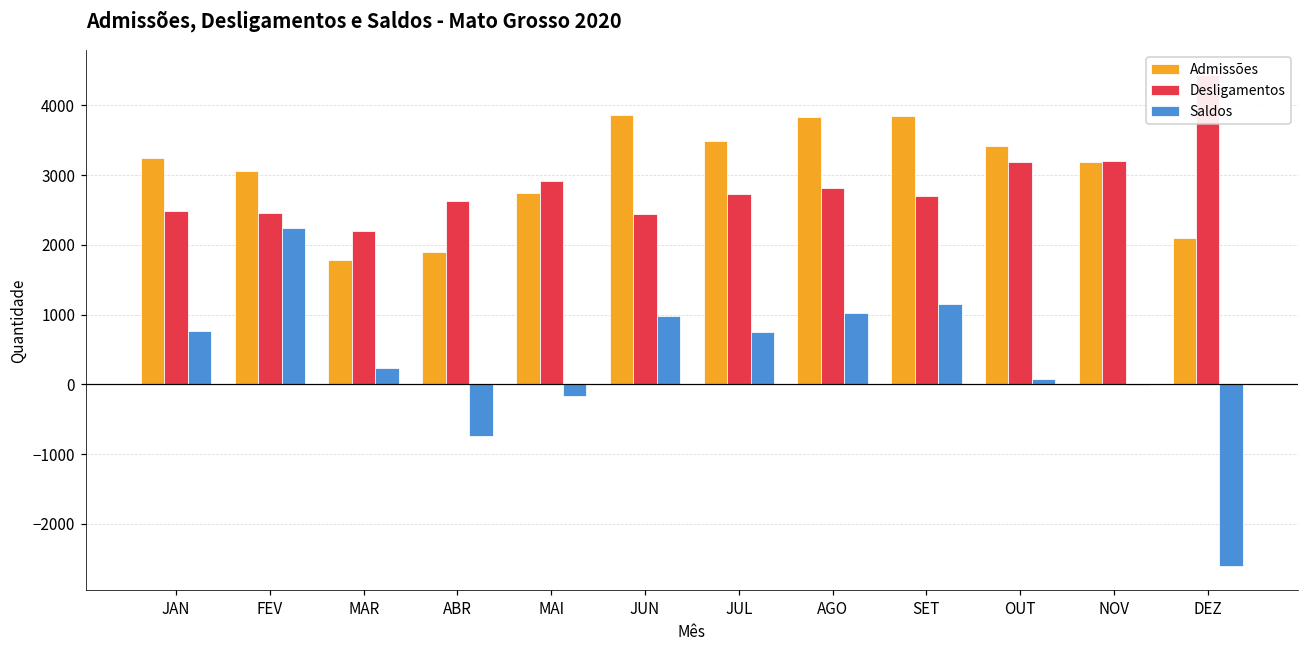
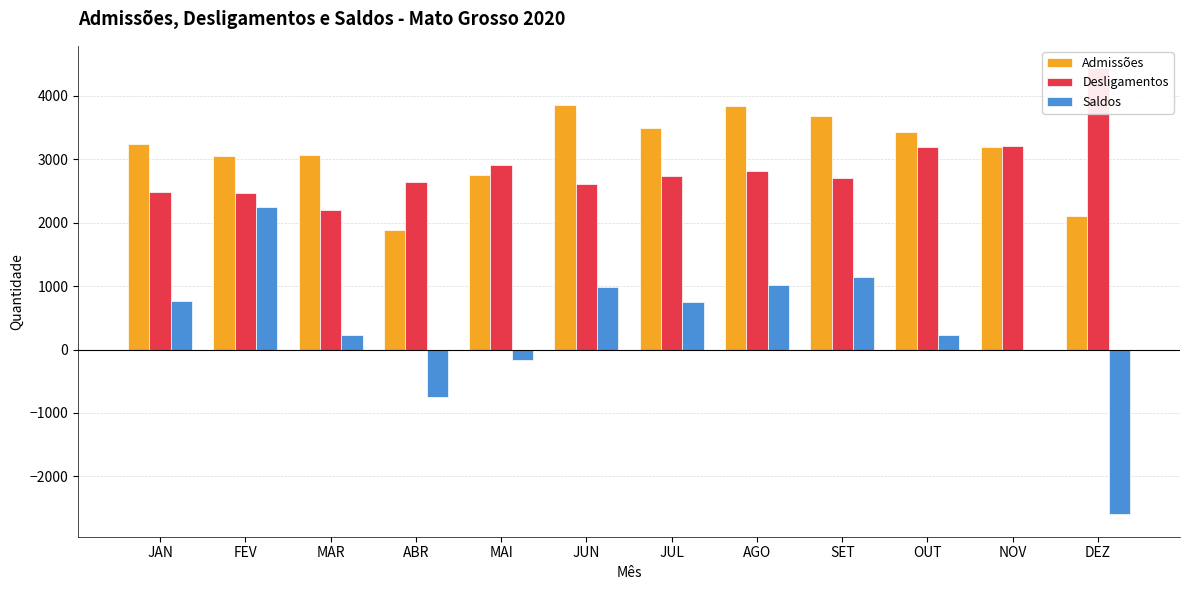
  {
    "Admissões": {
      "JAN": 3200,
      "FEV": 3100,
-     "MAR": 1800,
+     "MAR": 3100,
      "ABR": 1900,
      "MAI": 2700,
      "JUN": 3900,
      "JUL": 3500,
      "AGO": 3800,
-     "SET": 3800,
+     "SET": 3700,
      "OUT": 3400,
      "NOV": 3200,
      "DEZ": 2100
    },
    "Desligamentos": {
      "JAN": 2500,
      "FEV": 2500,
      "MAR": 2200,
      "ABR": 2600,
      "MAI": 2900,
-     "JUN": 2400,
+     "JUN": 2600,
      "JUL": 2700,
      "AGO": 2800,
      "SET": 2700,
      "OUT": 3200,
      "NOV": 3200
    },
    "Saldos": {
      "JAN": 800,
      "FEV": 2200,
      "MAR": 200,
      "ABR": -700,
      "MAI": -200,
      "JUN": 1000,
      "JUL": 800,
      "AGO": 1000,
      "SET": 1100,
-     "OUT": 100,
+     "OUT": 200,
      "DEZ": -2600
    }
  }
